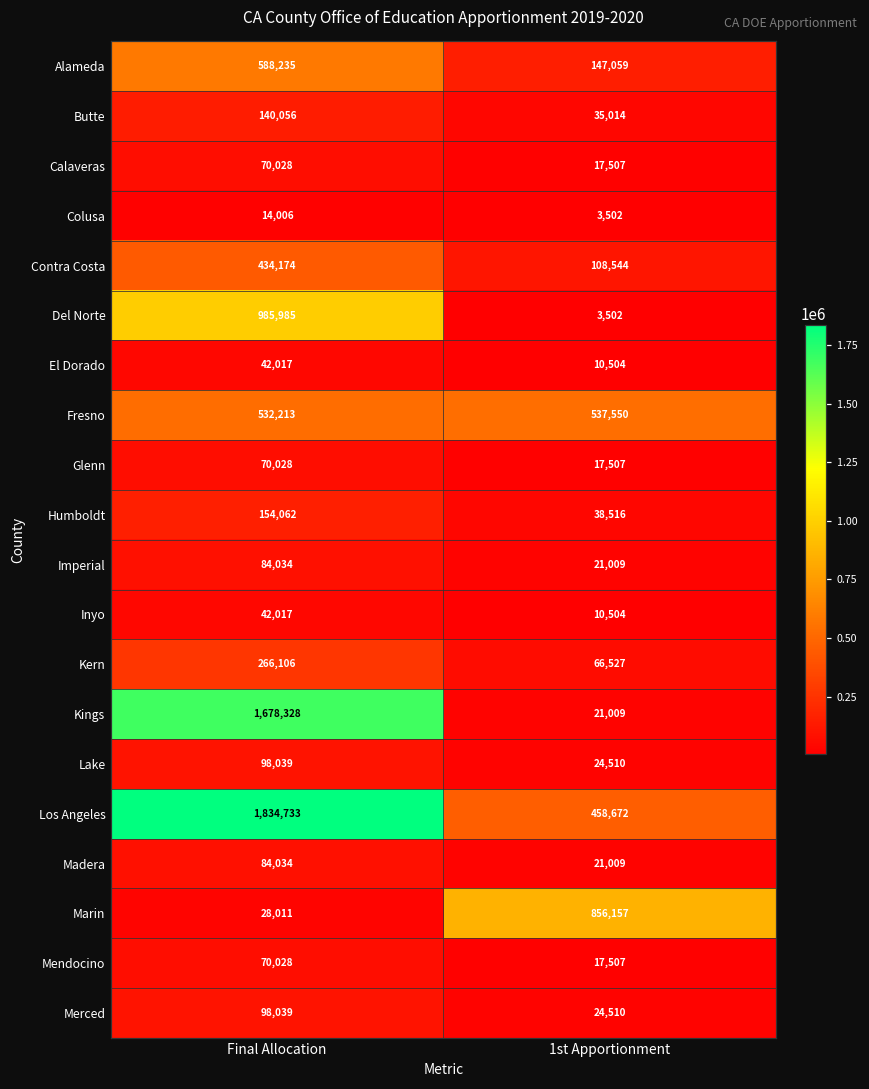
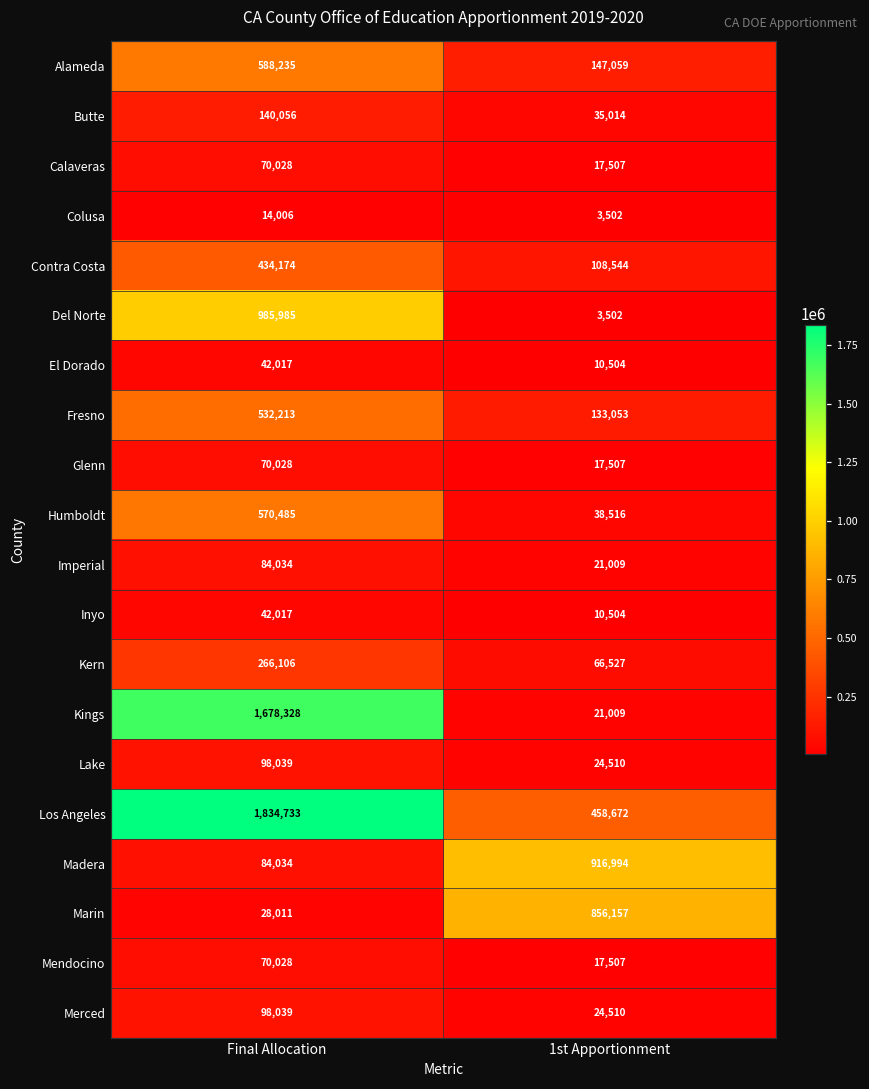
  {
    "Alameda": {
      "Final Allocation": "588,235",
      "1st Apportionment": "147,059"
    },
    "Butte": {
      "Final Allocation": "140,056",
      "1st Apportionment": "35,014"
    },
    "Calaveras": {
      "Final Allocation": "70,028",
      "1st Apportionment": "17,507"
    },
    "Colusa": {
      "Final Allocation": "14,006",
      "1st Apportionment": "3,502"
    },
    "Contra Costa": {
      "Final Allocation": "434,174",
      "1st Apportionment": "108,544"
    },
    "Del Norte": {
      "Final Allocation": "985,985",
      "1st Apportionment": "3,502"
    },
    "El Dorado": {
      "Final Allocation": "42,017",
      "1st Apportionment": "10,504"
    },
    "Fresno": {
      "Final Allocation": "532,213",
-     "1st Apportionment": "537,550"
+     "1st Apportionment": "133,053"
    },
    "Glenn": {
      "Final Allocation": "70,028",
      "1st Apportionment": "17,507"
    },
    "Humboldt": {
-     "Final Allocation": "154,062",
+     "Final Allocation": "570,485",
      "1st Apportionment": "38,516"
    },
    "Imperial": {
      "Final Allocation": "84,034",
      "1st Apportionment": "21,009"
    },
    "Inyo": {
      "Final Allocation": "42,017",
      "1st Apportionment": "10,504"
    },
    "Kern": {
      "Final Allocation": "266,106",
      "1st Apportionment": "66,527"
    },
    "Kings": {
      "Final Allocation": "1,678,328",
      "1st Apportionment": "21,009"
    },
    "Lake": {
      "Final Allocation": "98,039",
      "1st Apportionment": "24,510"
    },
    "Los Angeles": {
      "Final Allocation": "1,834,733",
      "1st Apportionment": "458,672"
    },
    "Madera": {
      "Final Allocation": "84,034",
-     "1st Apportionment": "21,009"
+     "1st Apportionment": "916,994"
    },
    "Marin": {
      "Final Allocation": "28,011",
      "1st Apportionment": "856,157"
    },
    "Mendocino": {
      "Final Allocation": "70,028",
      "1st Apportionment": "17,507"
    },
    "Merced": {
      "Final Allocation": "98,039",
      "1st Apportionment": "24,510"
    }
  }
